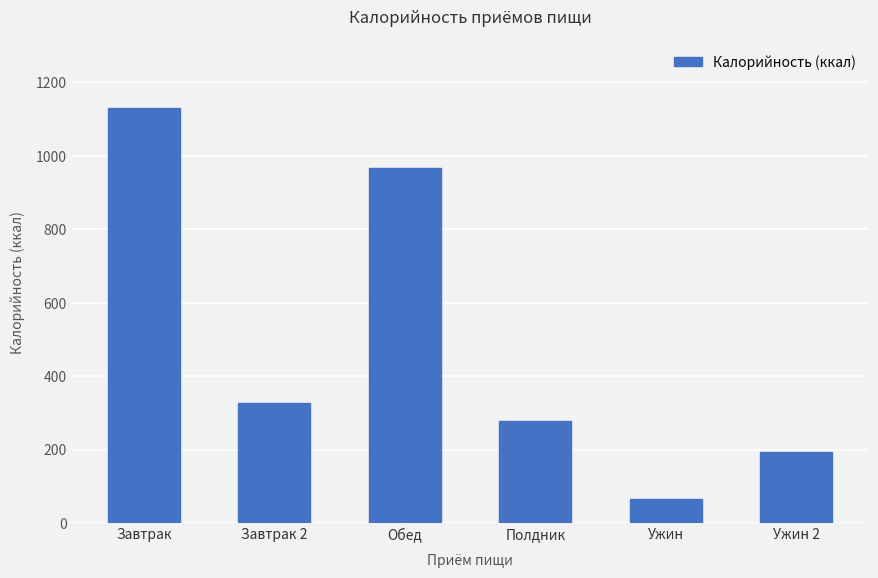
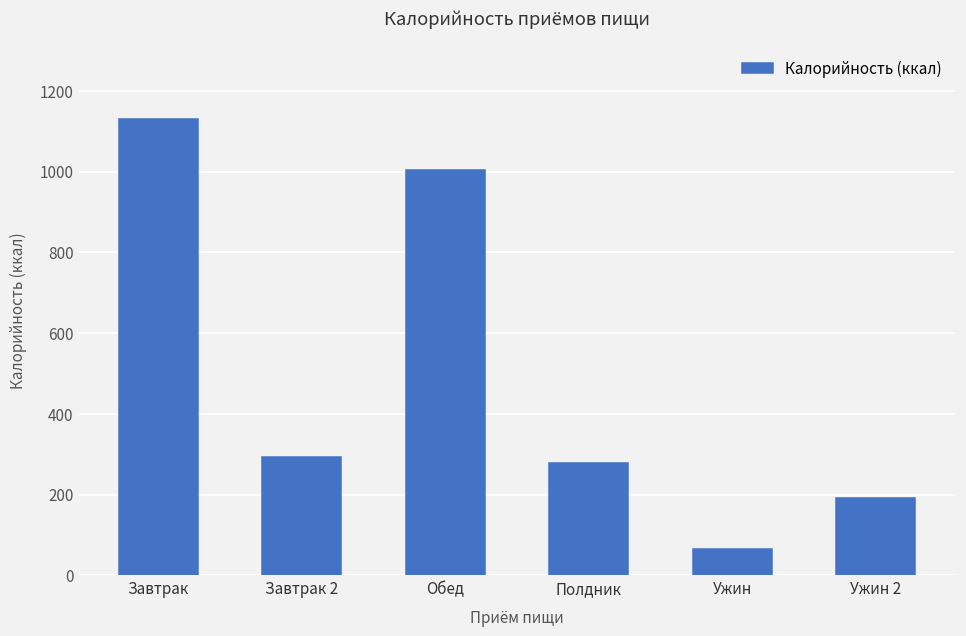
  {
    "Завтрак": 1130,
-   "Завтрак 2": 330,
-   "Обед": 970,
+   "Завтрак 2": 290,
+   "Обед": 1000,
    "Полдник": 280,
    "Ужин": 70,
    "Ужин 2": 190
  }
